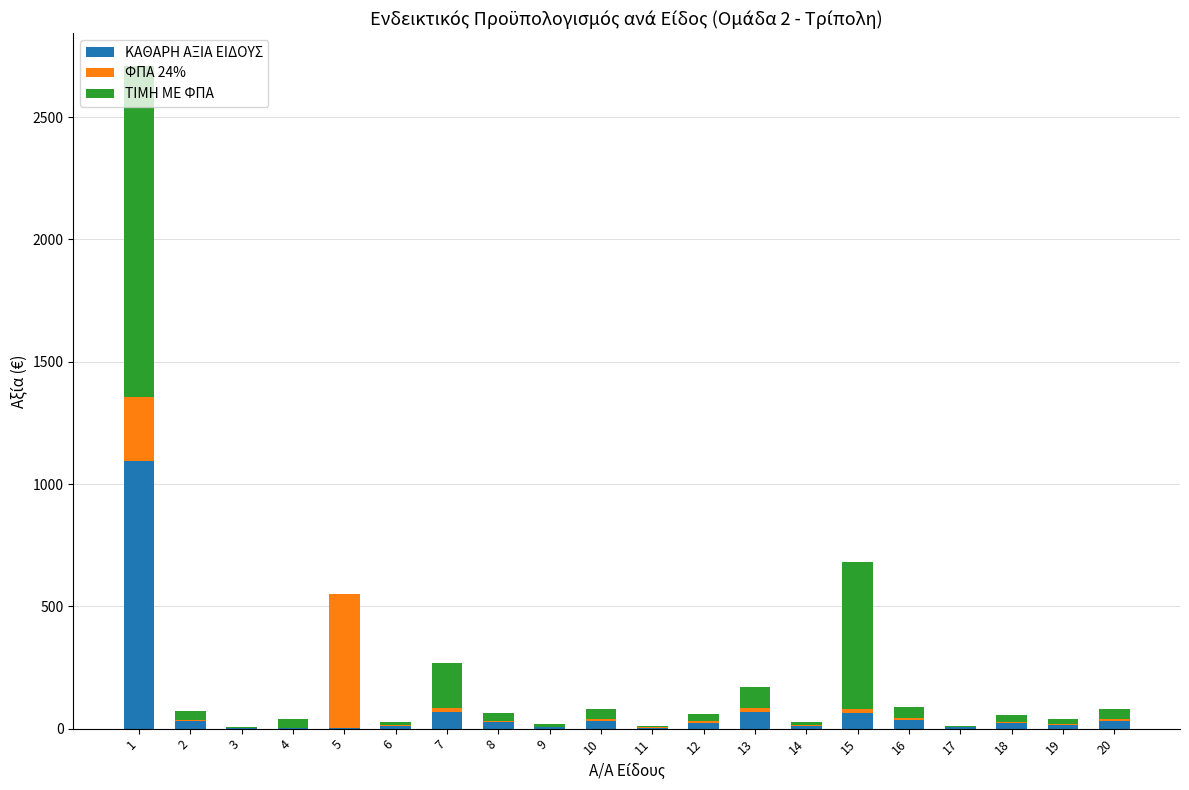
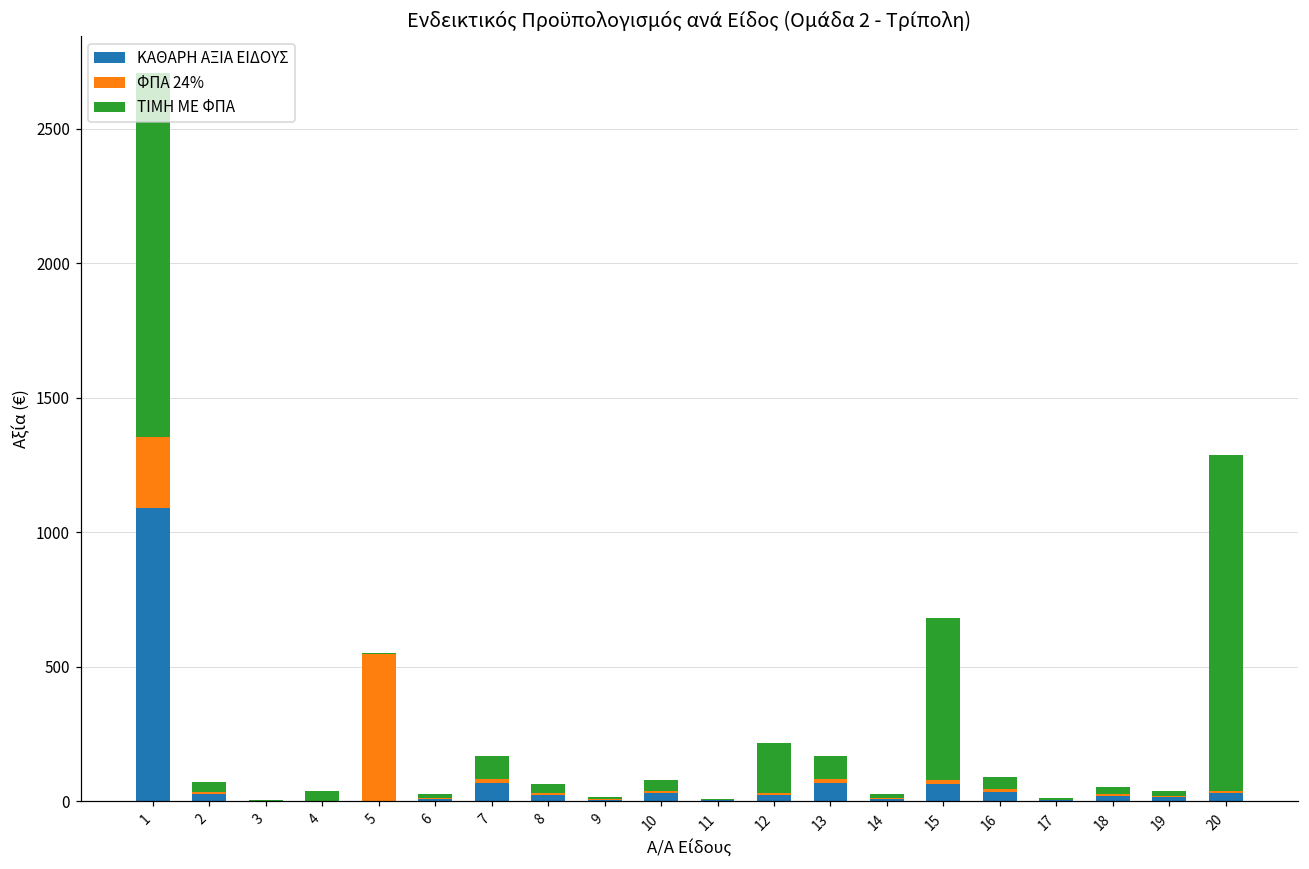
  {
    "ΚΑΘΑΡΗ ΑΞΙΑ ΕΙΔΟΥΣ": {
      "1": 1090,
      "2": 30,
      "6": 10,
      "7": 70,
      "8": 30,
      "10": 30,
      "12": 20,
      "13": 70,
      "14": 10,
      "15": 60,
      "16": 40,
      "18": 20,
      "19": 20,
      "20": 30
    },
    "ΦΠΑ 24%": {
      "1": 260,
      "5": 550,
      "7": 20,
      "13": 20,
      "15": 20
    },
    "ΤΙΜΗ ΜΕ ΦΠΑ": {
      "2": 40,
      "4": 40,
      "6": 10,
-     "7": 180,
+     "7": 80,
      "8": 30,
      "10": 40,
-     "12": 30,
+     "12": 190,
      "13": 80,
      "14": 10,
      "15": 600,
      "16": 40,
      "18": 30,
      "19": 20,
-     "20": 40
+     "20": 1250
    }
  }
